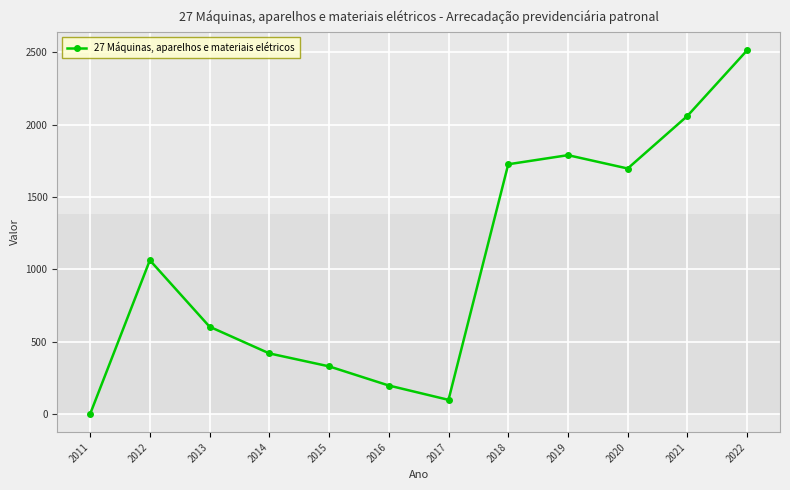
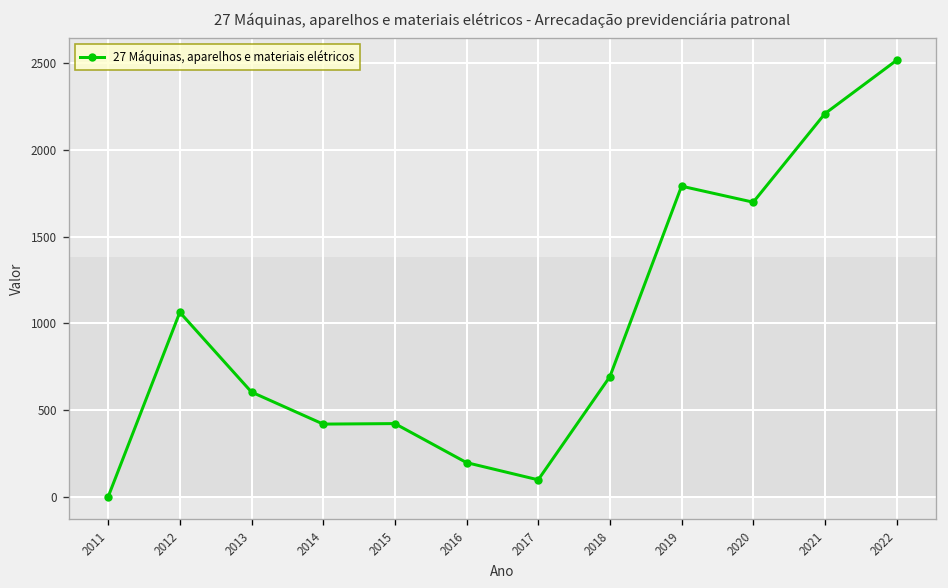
  {
    "2011": 0,
    "2012": 1060,
    "2013": 600,
    "2014": 420,
-   "2015": 330,
+   "2015": 420,
    "2016": 200,
    "2017": 100,
-   "2018": 1730,
+   "2018": 690,
    "2019": 1790,
    "2020": 1700,
-   "2021": 2060,
+   "2021": 2210,
    "2022": 2520
  }
